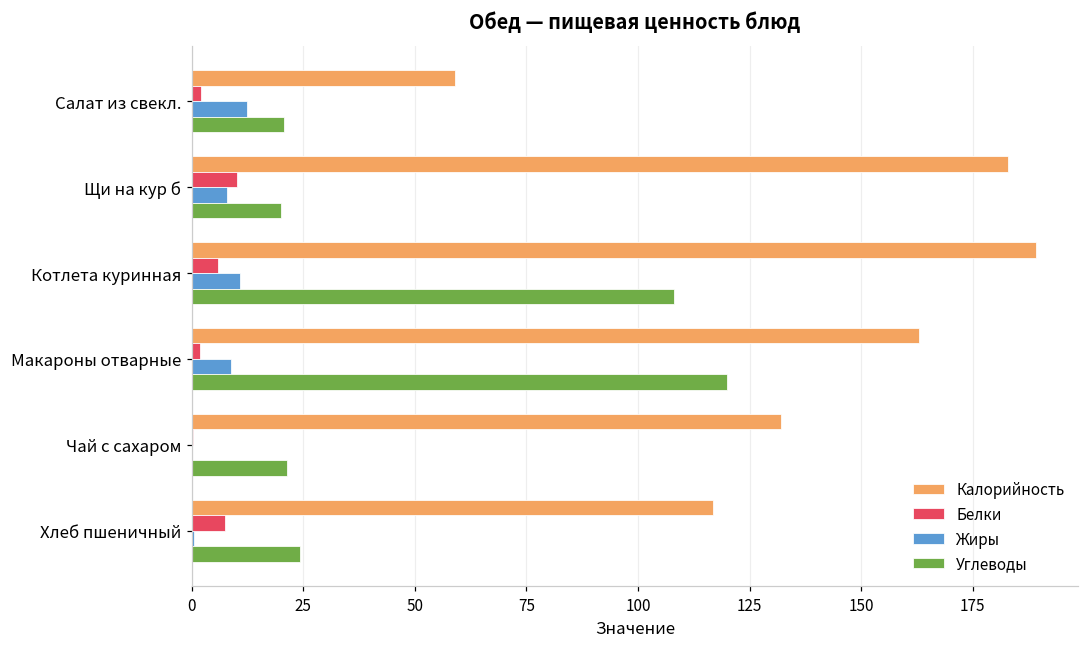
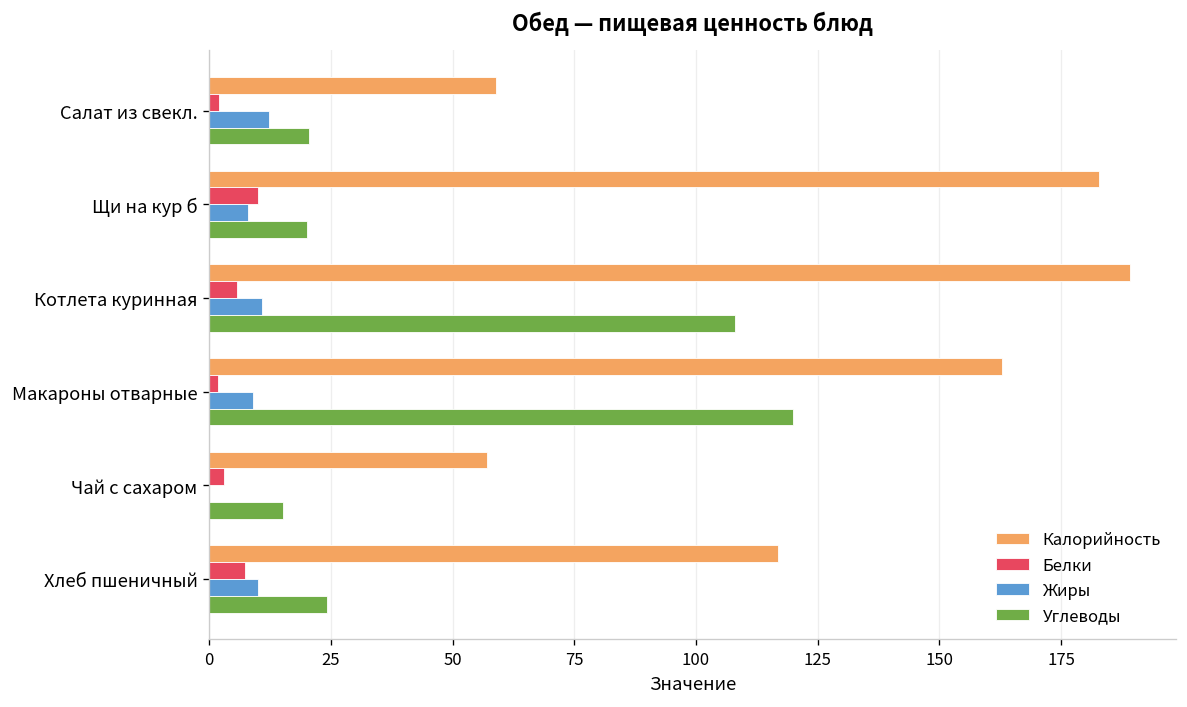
  {
    "Калорийность": {
      "Салат из свекл.": 59,
      "Щи на кур б": 183,
      "Котлета куринная": 189,
      "Макароны отварные": 163,
-     "Чай с сахаром": 132,
+     "Чай с сахаром": 57,
      "Хлеб пшеничный": 117
    },
    "Белки": {
      "Салат из свекл.": 2,
      "Щи на кур б": 10,
      "Котлета куринная": 6,
      "Макароны отварные": 2,
-     "Чай с сахаром": 0,
+     "Чай с сахаром": 3,
      "Хлеб пшеничный": 7
    },
    "Жиры": {
      "Салат из свекл.": 12,
      "Щи на кур б": 8,
      "Котлета куринная": 11,
      "Макароны отварные": 9,
      "Чай с сахаром": 0,
-     "Хлеб пшеничный": 1
+     "Хлеб пшеничный": 10
    },
    "Углеводы": {
      "Салат из свекл.": 21,
      "Щи на кур б": 20,
      "Котлета куринная": 108,
      "Макароны отварные": 120,
-     "Чай с сахаром": 21,
+     "Чай с сахаром": 15,
      "Хлеб пшеничный": 24
    }
  }
